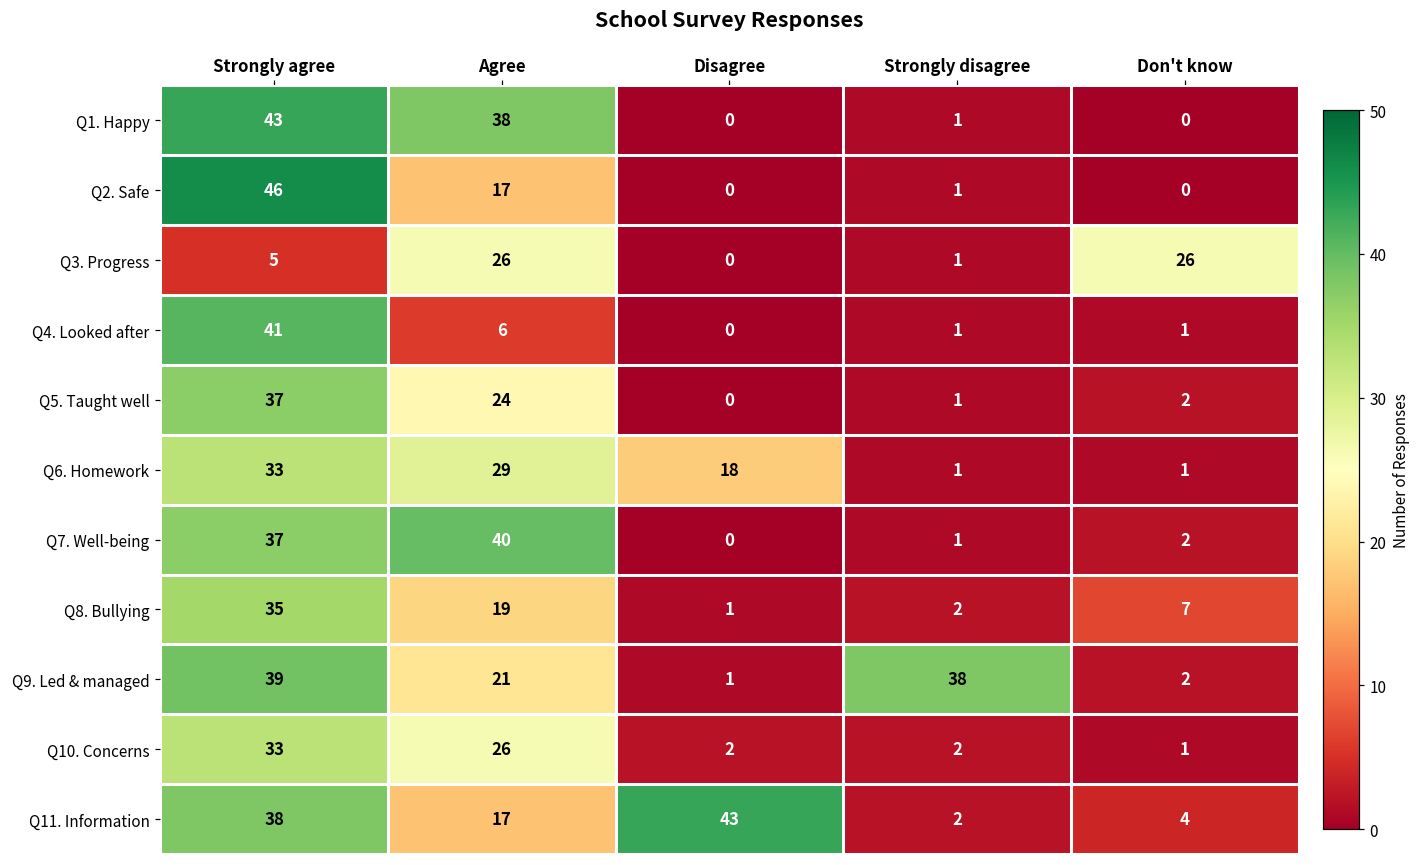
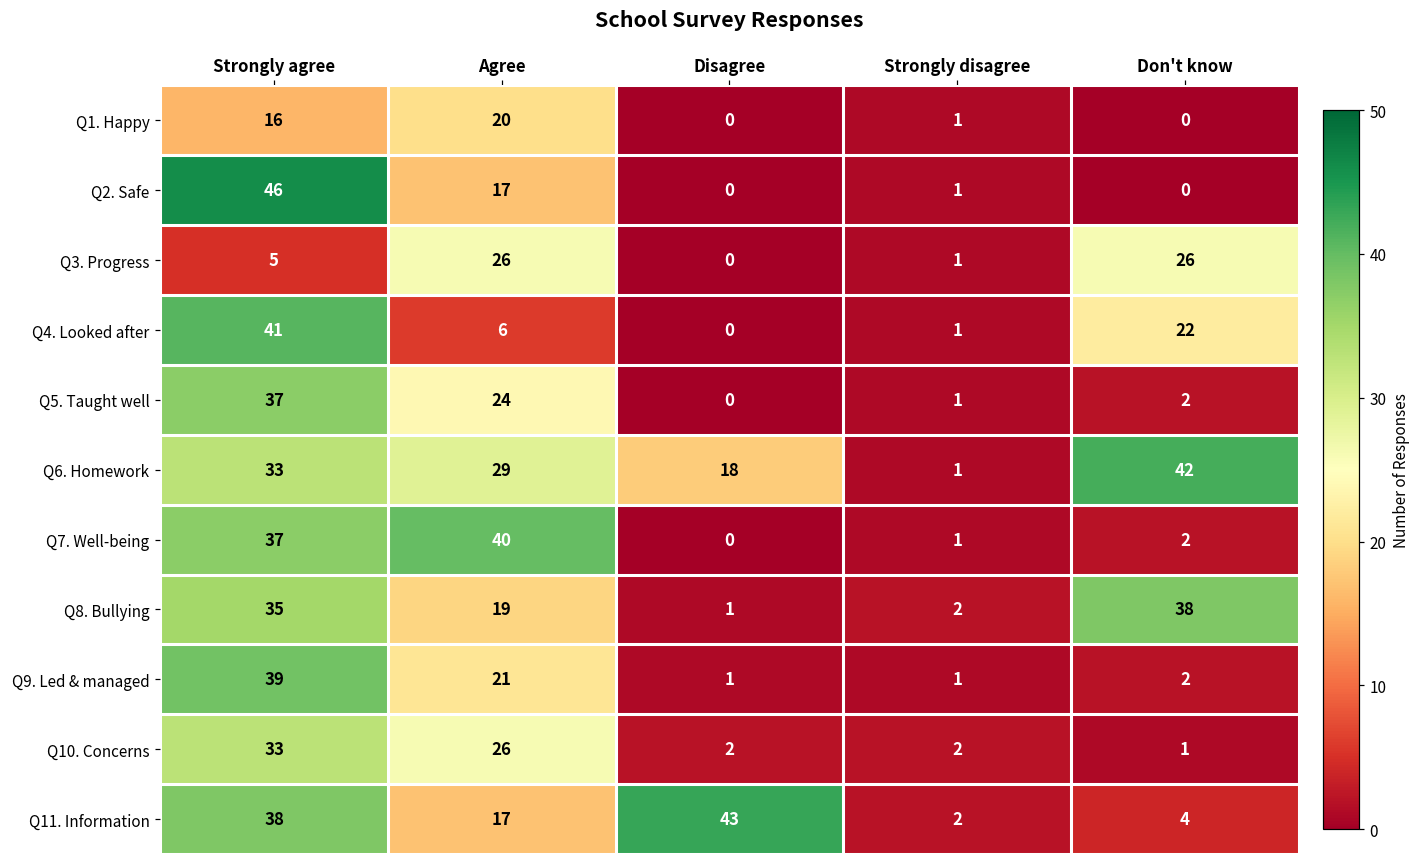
  {
    "Q1. Happy": {
-     "Strongly agree": 43,
-     "Agree": 38,
+     "Strongly agree": 16,
+     "Agree": 20,
      "Disagree": 0,
      "Strongly disagree": 1,
      "Don't know": 0
    },
    "Q2. Safe": {
      "Strongly agree": 46,
      "Agree": 17,
      "Disagree": 0,
      "Strongly disagree": 1,
      "Don't know": 0
    },
    "Q3. Progress": {
      "Strongly agree": 5,
      "Agree": 26,
      "Disagree": 0,
      "Strongly disagree": 1,
      "Don't know": 26
    },
    "Q4. Looked after": {
      "Strongly agree": 41,
      "Agree": 6,
      "Disagree": 0,
      "Strongly disagree": 1,
-     "Don't know": 1
+     "Don't know": 22
    },
    "Q5. Taught well": {
      "Strongly agree": 37,
      "Agree": 24,
      "Disagree": 0,
      "Strongly disagree": 1,
      "Don't know": 2
    },
    "Q6. Homework": {
      "Strongly agree": 33,
      "Agree": 29,
      "Disagree": 18,
      "Strongly disagree": 1,
-     "Don't know": 1
+     "Don't know": 42
    },
    "Q7. Well-being": {
      "Strongly agree": 37,
      "Agree": 40,
      "Disagree": 0,
      "Strongly disagree": 1,
      "Don't know": 2
    },
    "Q8. Bullying": {
      "Strongly agree": 35,
      "Agree": 19,
      "Disagree": 1,
      "Strongly disagree": 2,
-     "Don't know": 7
+     "Don't know": 38
    },
    "Q9. Led & managed": {
      "Strongly agree": 39,
      "Agree": 21,
      "Disagree": 1,
-     "Strongly disagree": 38,
+     "Strongly disagree": 1,
      "Don't know": 2
    },
    "Q10. Concerns": {
      "Strongly agree": 33,
      "Agree": 26,
      "Disagree": 2,
      "Strongly disagree": 2,
      "Don't know": 1
    },
    "Q11. Information": {
      "Strongly agree": 38,
      "Agree": 17,
      "Disagree": 43,
      "Strongly disagree": 2,
      "Don't know": 4
    }
  }
